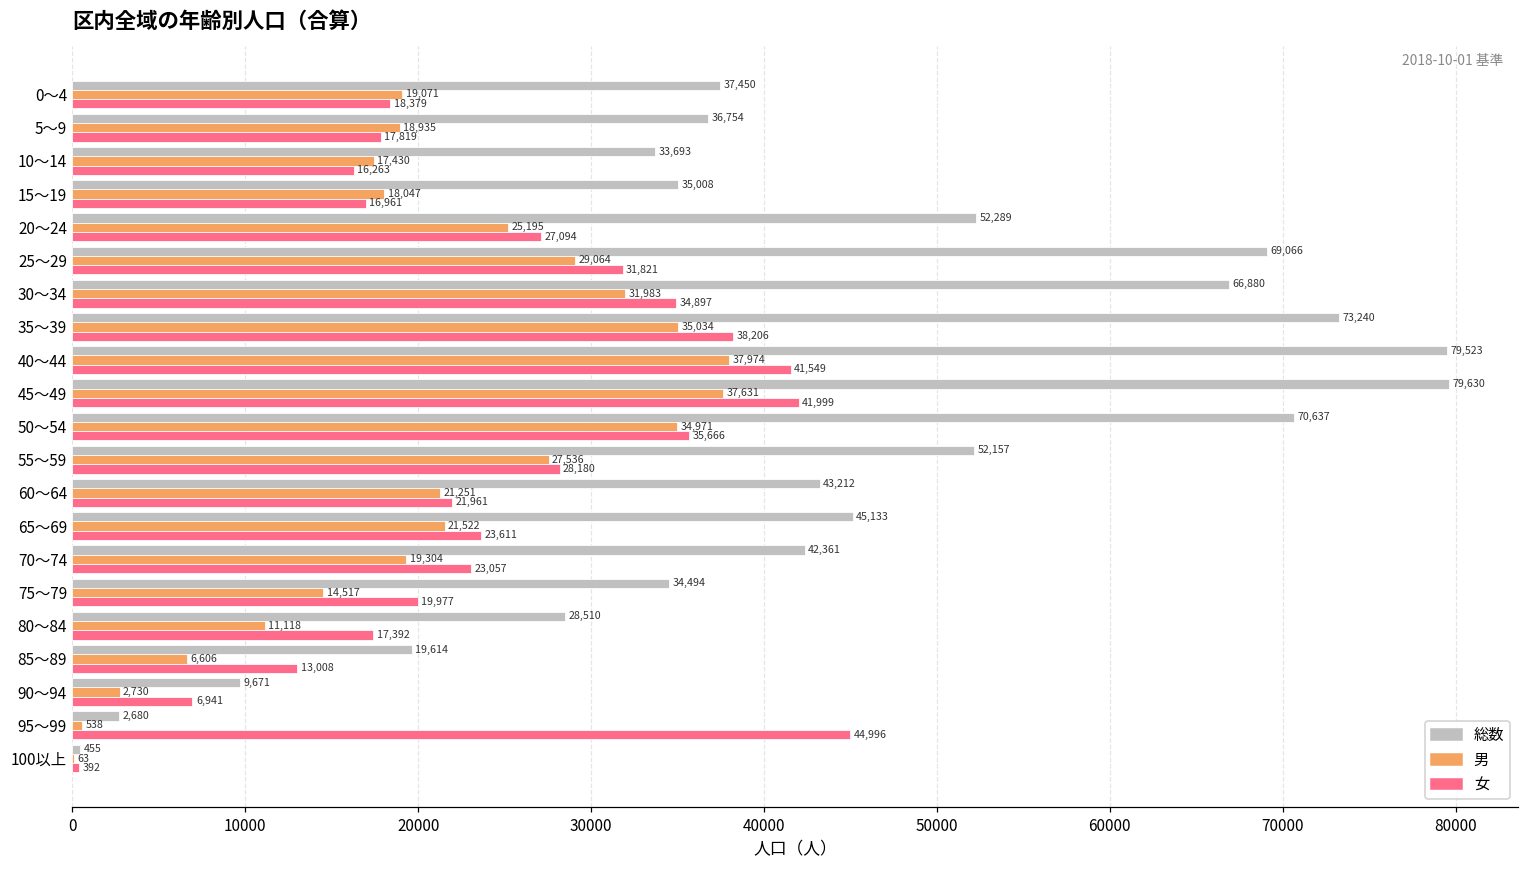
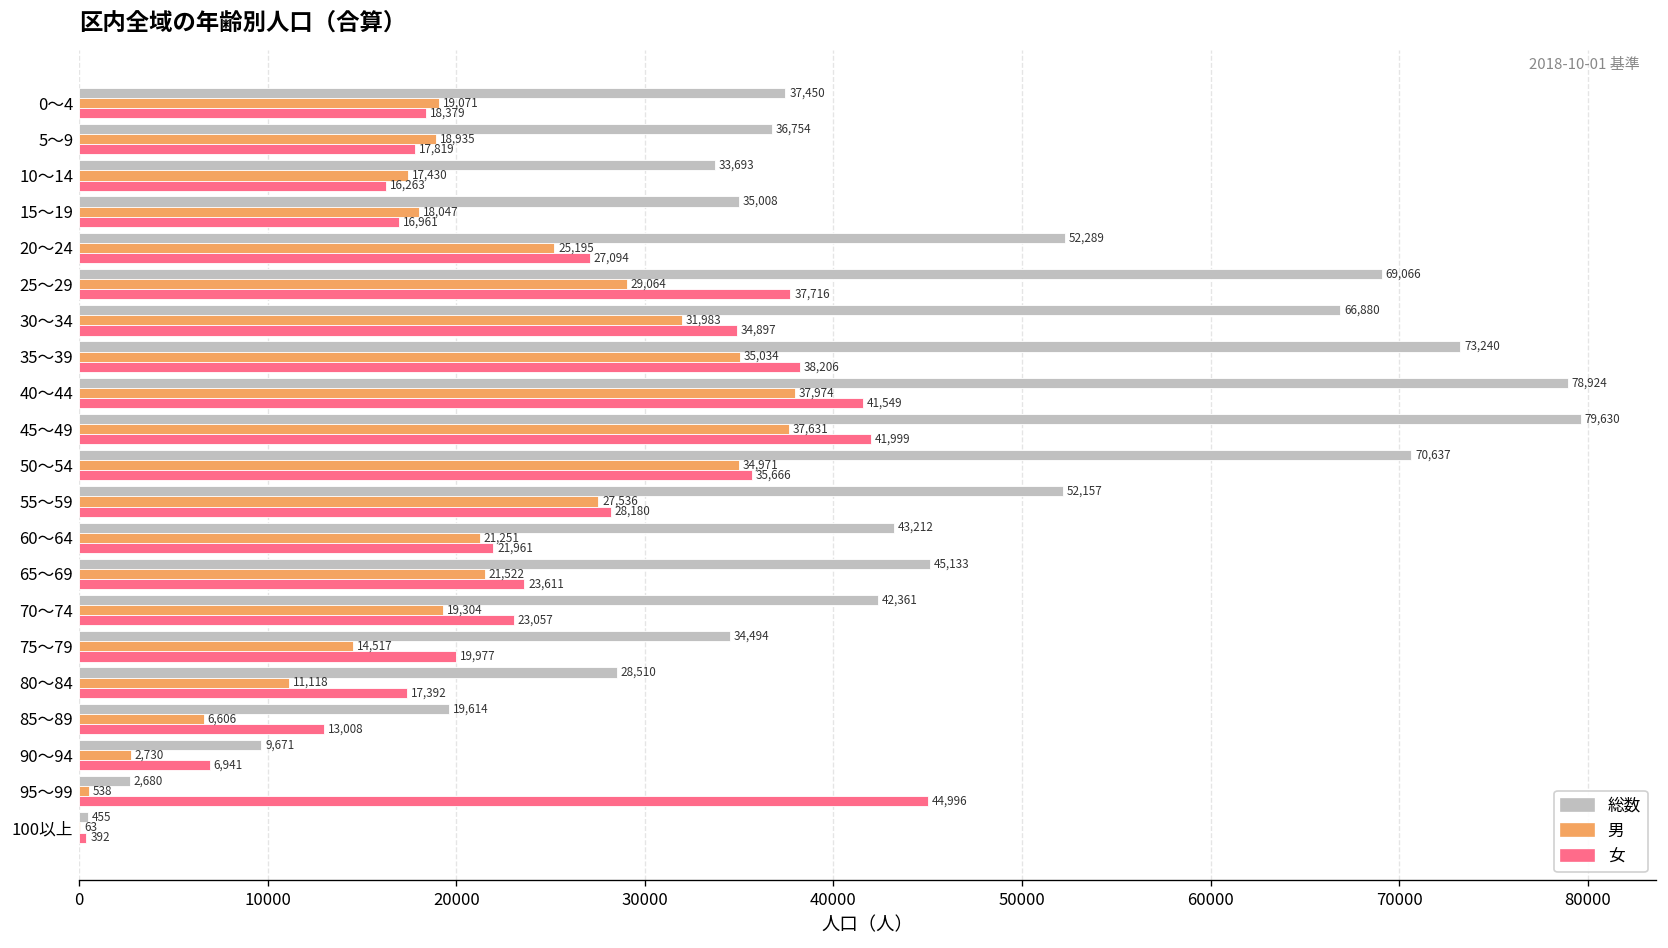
  {
    "総数": {
      "0～4": "37,450",
      "5～9": "36,754",
      "10～14": "33,693",
      "15～19": "35,008",
      "20～24": "52,289",
      "25～29": "69,066",
      "30～34": "66,880",
      "35～39": "73,240",
-     "40～44": "79,523",
+     "40～44": "78,924",
      "45～49": "79,630",
      "50～54": "70,637",
      "55～59": "52,157",
      "60～64": "43,212",
      "65～69": "45,133",
      "70～74": "42,361",
      "75～79": "34,494",
      "80～84": "28,510",
      "85～89": "19,614",
      "90～94": "9,671",
      "95～99": "2,680",
      "100以上": "455"
    },
    "男": {
      "0～4": "19,071",
      "5～9": "18,935",
      "10～14": "17,430",
      "15～19": "18,047",
      "20～24": "25,195",
      "25～29": "29,064",
      "30～34": "31,983",
      "35～39": "35,034",
      "40～44": "37,974",
      "45～49": "37,631",
      "50～54": "34,971",
      "55～59": "27,536",
      "60～64": "21,251",
      "65～69": "21,522",
      "70～74": "19,304",
      "75～79": "14,517",
      "80～84": "11,118",
      "85～89": "6,606",
      "90～94": "2,730",
      "95～99": "538",
      "100以上": "63"
    },
    "女": {
      "0～4": "18,379",
      "5～9": "17,819",
      "10～14": "16,263",
      "15～19": "16,961",
      "20～24": "27,094",
-     "25～29": "31,821",
+     "25～29": "37,716",
      "30～34": "34,897",
      "35～39": "38,206",
      "40～44": "41,549",
      "45～49": "41,999",
      "50～54": "35,666",
      "55～59": "28,180",
      "60～64": "21,961",
      "65～69": "23,611",
      "70～74": "23,057",
      "75～79": "19,977",
      "80～84": "17,392",
      "85～89": "13,008",
      "90～94": "6,941",
      "95～99": "44,996",
      "100以上": "392"
    }
  }
